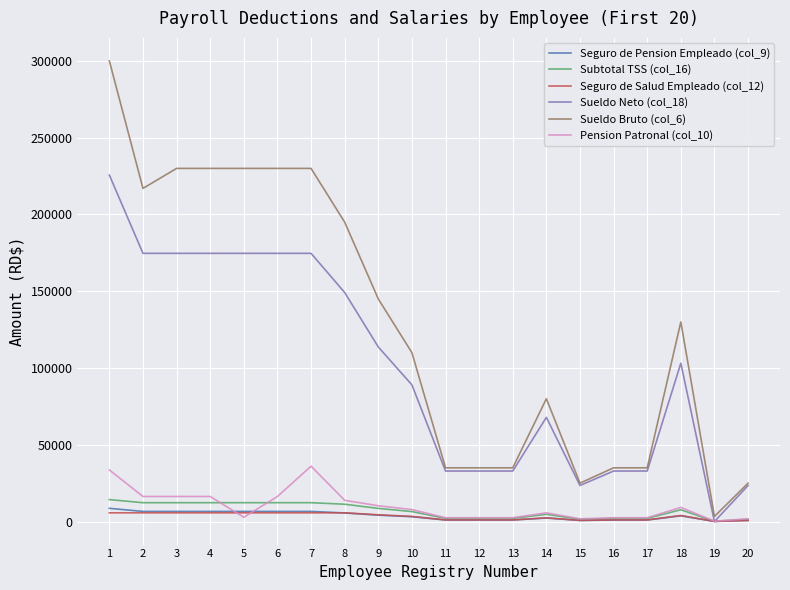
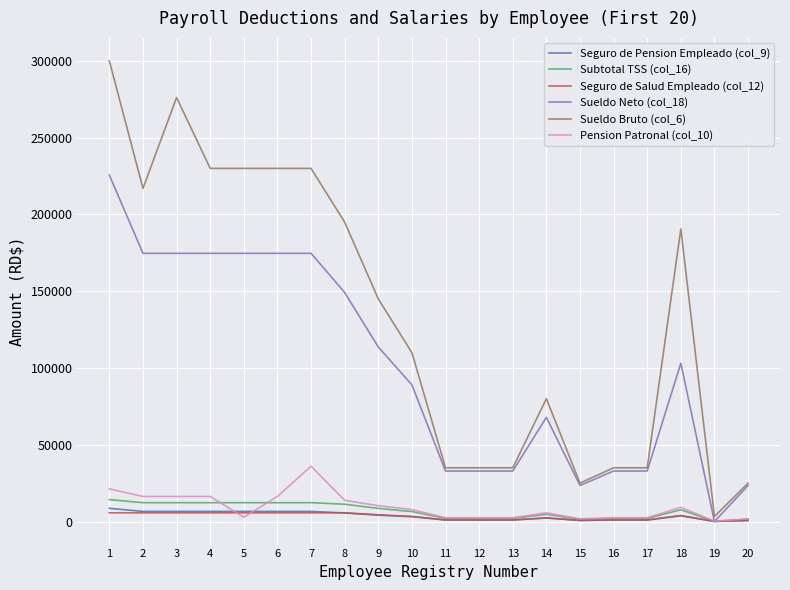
  {
    "Subtotal TSS (col_16)": {
      "1": 14000,
      "2": 12000,
      "3": 12000,
      "4": 12000,
      "5": 12000,
      "6": 12000,
      "7": 12000,
      "8": 11000,
      "9": 9000
    },
    "Seguro de Salud Empleado (col_12)": {
      "1": 6000
    },
    "Sueldo Bruto (col_6)": {
      "1": 300000,
      "2": 217000,
-     "3": 230000,
+     "3": 276000,
      "4": 230000,
      "5": 230000,
      "6": 230000,
      "7": 230000,
      "8": 195000,
      "9": 145000,
      "10": 110000,
      "11": 35000,
      "12": 35000,
      "13": 35000,
      "14": 80000,
      "16": 35000,
      "17": 35000,
-     "18": 130000,
+     "18": 191000,
      "19": 3000
    },
    "Pension Patronal (col_10)": {
-     "1": 34000,
+     "1": 21000,
      "2": 16000,
      "3": 16000,
      "4": 16000,
      "5": 3000,
      "6": 16000,
      "7": 36000,
      "8": 14000,
      "9": 10000
    }
  }
